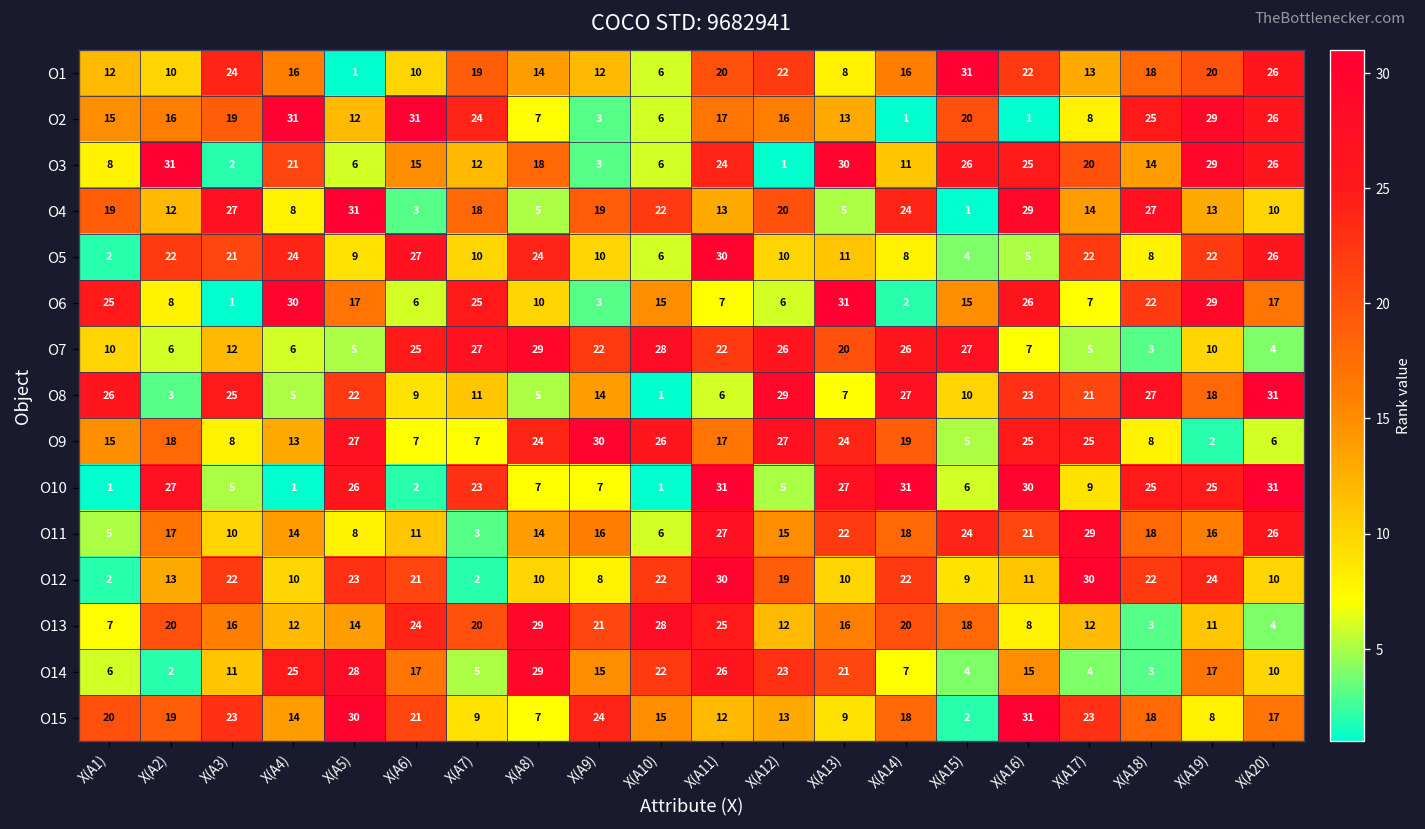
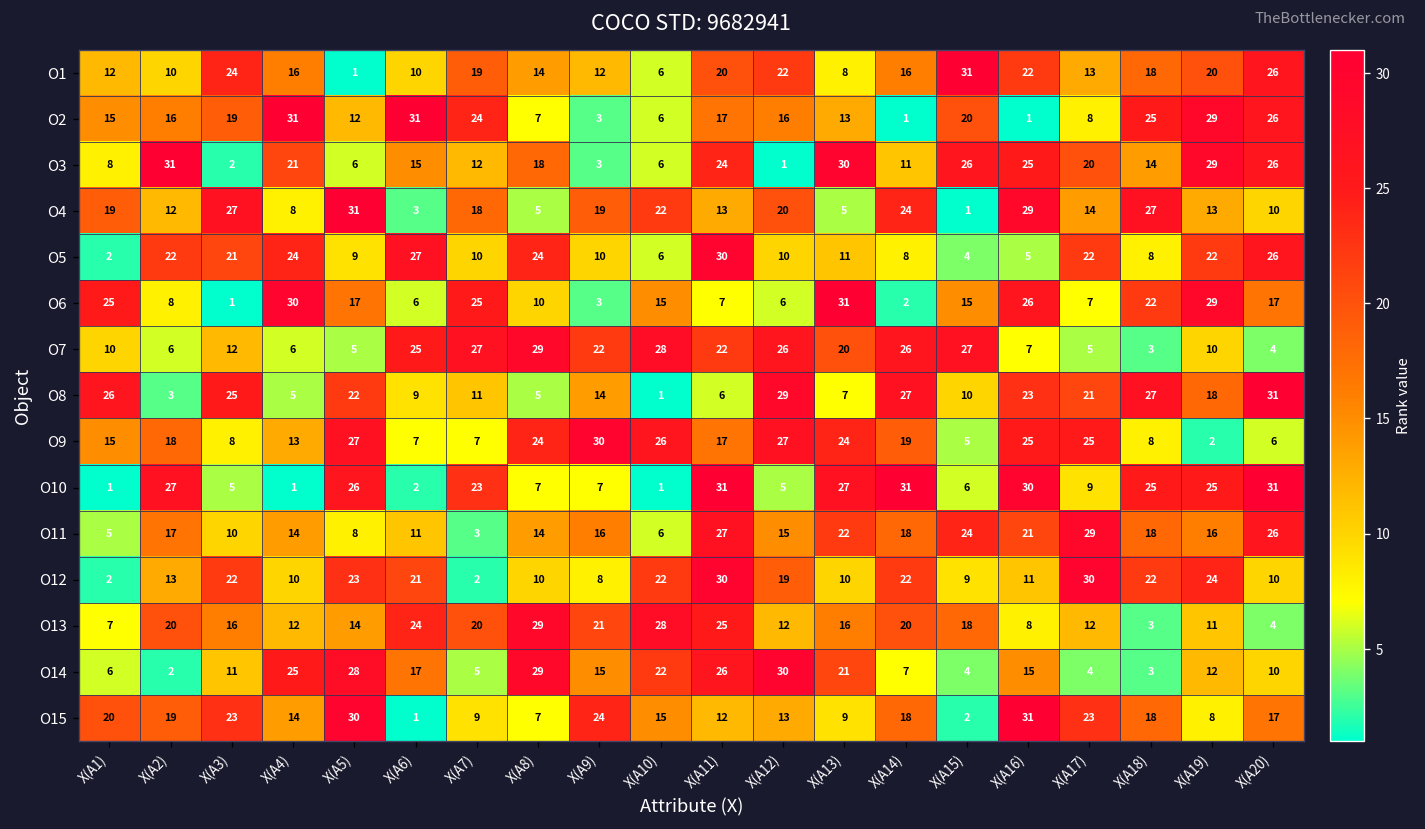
  {
    "O14": {
      "X(A1)": 6,
      "X(A2)": 2,
      "X(A3)": 11,
      "X(A4)": 25,
      "X(A5)": 28,
      "X(A6)": 17,
      "X(A7)": 5,
      "X(A8)": 29,
      "X(A9)": 15,
      "X(A10)": 22,
      "X(A11)": 26,
-     "X(A12)": 23,
+     "X(A12)": 30,
      "X(A13)": 21,
      "X(A14)": 7,
      "X(A15)": 4,
      "X(A16)": 15,
      "X(A17)": 4,
      "X(A18)": 3,
-     "X(A19)": 17,
+     "X(A19)": 12,
      "X(A20)": 10
    },
    "O15": {
      "X(A1)": 20,
      "X(A2)": 19,
      "X(A3)": 23,
      "X(A4)": 14,
      "X(A5)": 30,
-     "X(A6)": 21,
+     "X(A6)": 1,
      "X(A7)": 9,
      "X(A8)": 7,
      "X(A9)": 24,
      "X(A10)": 15,
      "X(A11)": 12,
      "X(A12)": 13,
      "X(A13)": 9,
      "X(A14)": 18,
      "X(A15)": 2,
      "X(A16)": 31,
      "X(A17)": 23,
      "X(A18)": 18,
      "X(A19)": 8,
      "X(A20)": 17
    }
  }
